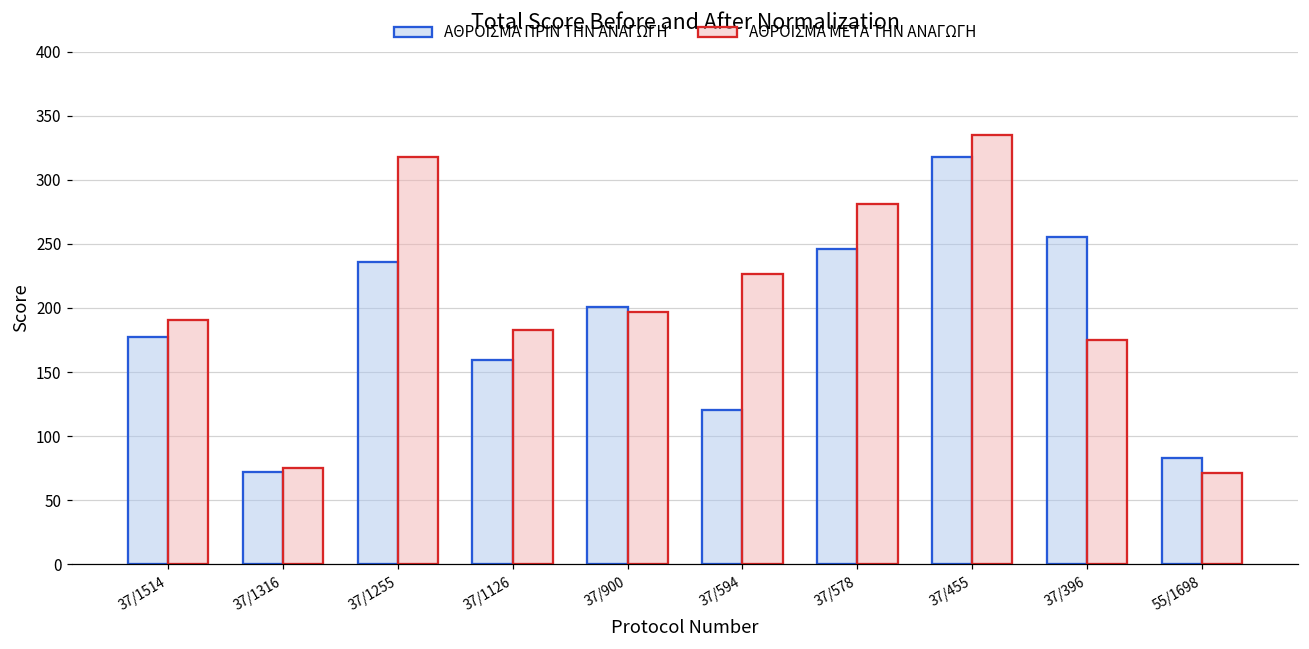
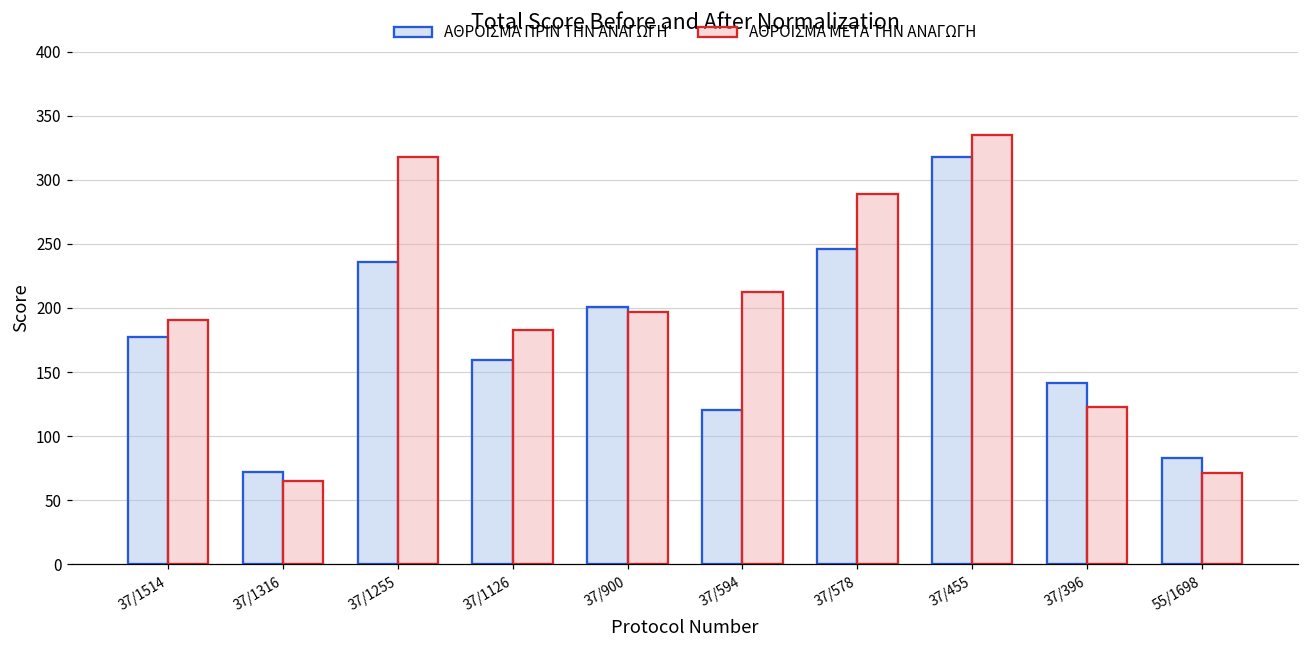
  {
    "ΑΘΡΟΙΣΜΑ ΠΡΙΝ ΤΗΝ ΑΝΑΓΩΓΗ": {
      "37/1514": 178,
      "37/1316": 72,
      "37/1255": 236,
      "37/1126": 160,
      "37/900": 201,
      "37/594": 120,
      "37/578": 246,
      "37/455": 318,
-     "37/396": 255,
+     "37/396": 142,
      "55/1698": 83
    },
    "ΑΘΡΟΙΣΜΑ ΜΕΤΑ ΤΗΝ ΑΝΑΓΩΓΗ": {
      "37/1514": 191,
-     "37/1316": 75,
+     "37/1316": 65,
      "37/1255": 318,
      "37/1126": 182,
      "37/900": 197,
-     "37/594": 227,
-     "37/578": 281,
+     "37/594": 213,
+     "37/578": 289,
      "37/455": 335,
-     "37/396": 175,
+     "37/396": 123,
      "55/1698": 71
    }
  }
